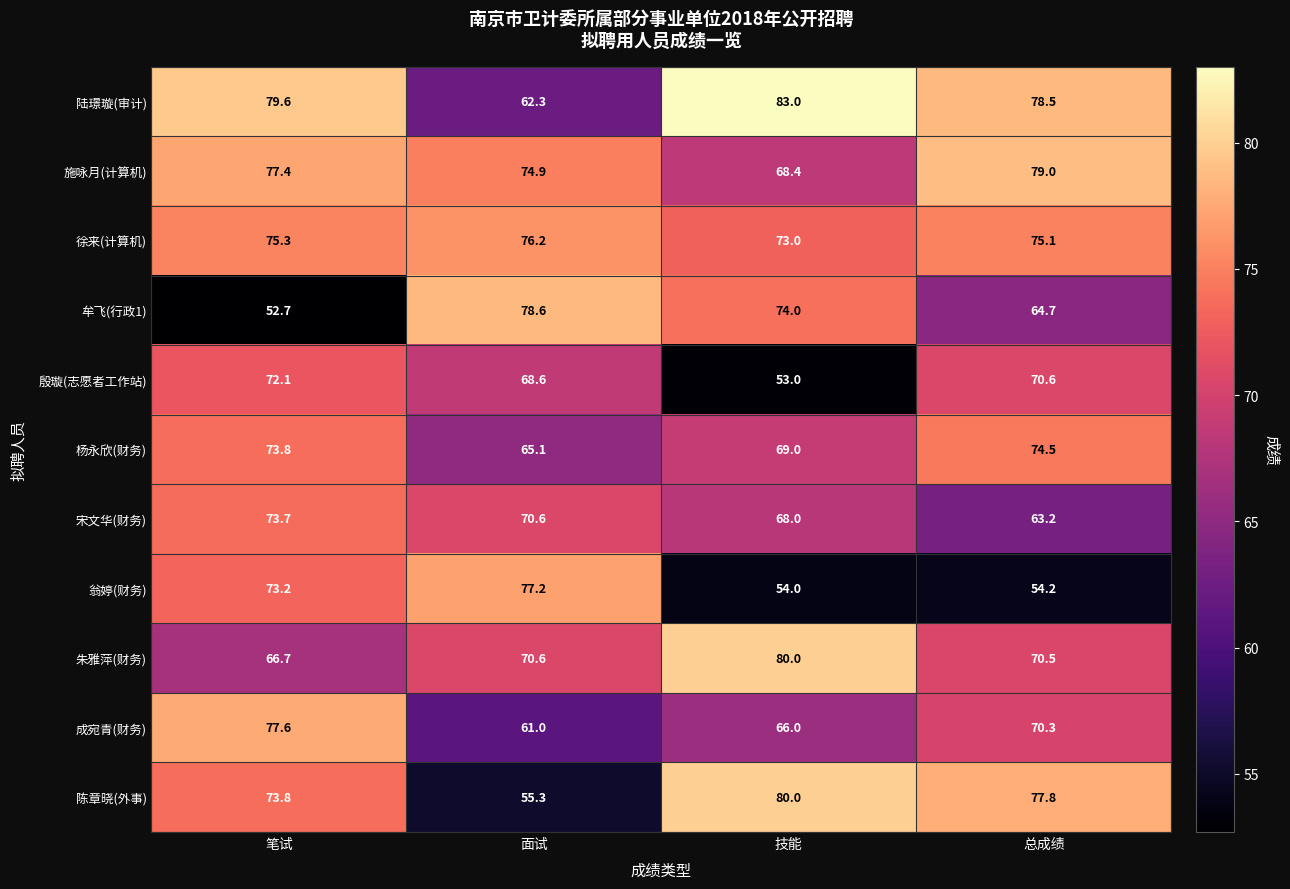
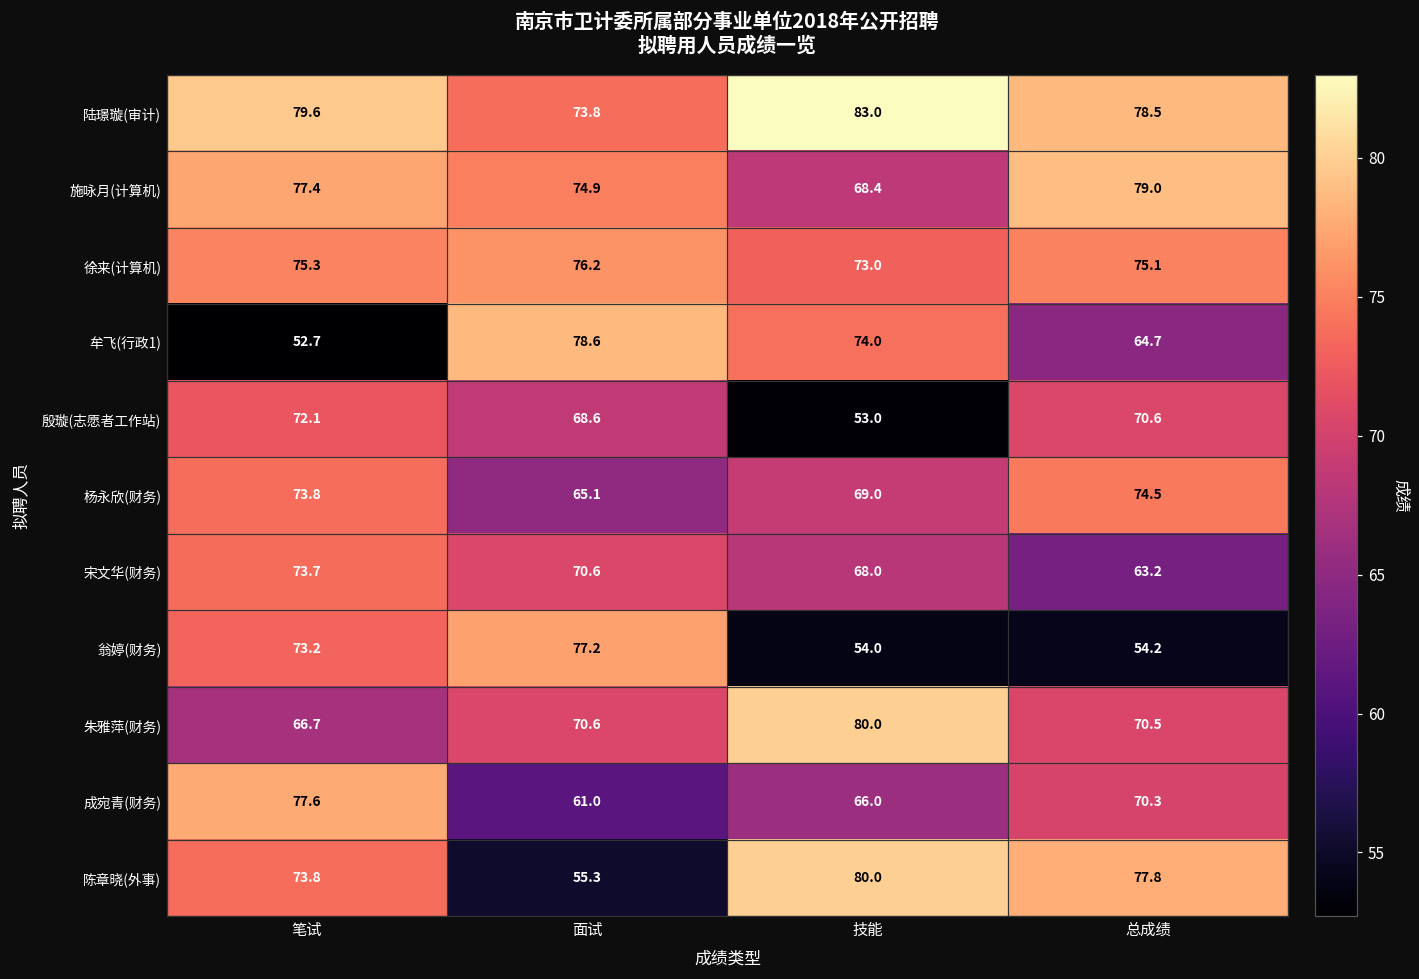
  {
    "陆璟璇(审计)": {
      "笔试": 79.6,
-     "面试": 62.3,
+     "面试": 73.8,
      "技能": 83.0,
      "总成绩": 78.5
    },
    "施咏月(计算机)": {
      "笔试": 77.4,
      "面试": 74.9,
      "技能": 68.4,
      "总成绩": 79.0
    },
    "徐来(计算机)": {
      "笔试": 75.3,
      "面试": 76.2,
      "技能": 73.0,
      "总成绩": 75.1
    },
    "牟飞(行政1)": {
      "笔试": 52.7,
      "面试": 78.6,
      "技能": 74.0,
      "总成绩": 64.7
    },
    "殷璇(志愿者工作站)": {
      "笔试": 72.1,
      "面试": 68.6,
      "技能": 53.0,
      "总成绩": 70.6
    },
    "杨永欣(财务)": {
      "笔试": 73.8,
      "面试": 65.1,
      "技能": 69.0,
      "总成绩": 74.5
    },
    "宋文华(财务)": {
      "笔试": 73.7,
      "面试": 70.6,
      "技能": 68.0,
      "总成绩": 63.2
    },
    "翁婷(财务)": {
      "笔试": 73.2,
      "面试": 77.2,
      "技能": 54.0,
      "总成绩": 54.2
    },
    "朱雅萍(财务)": {
      "笔试": 66.7,
      "面试": 70.6,
      "技能": 80.0,
      "总成绩": 70.5
    },
    "成宛青(财务)": {
      "笔试": 77.6,
      "面试": 61.0,
      "技能": 66.0,
      "总成绩": 70.3
    },
    "陈章晓(外事)": {
      "笔试": 73.8,
      "面试": 55.3,
      "技能": 80.0,
      "总成绩": 77.8
    }
  }
